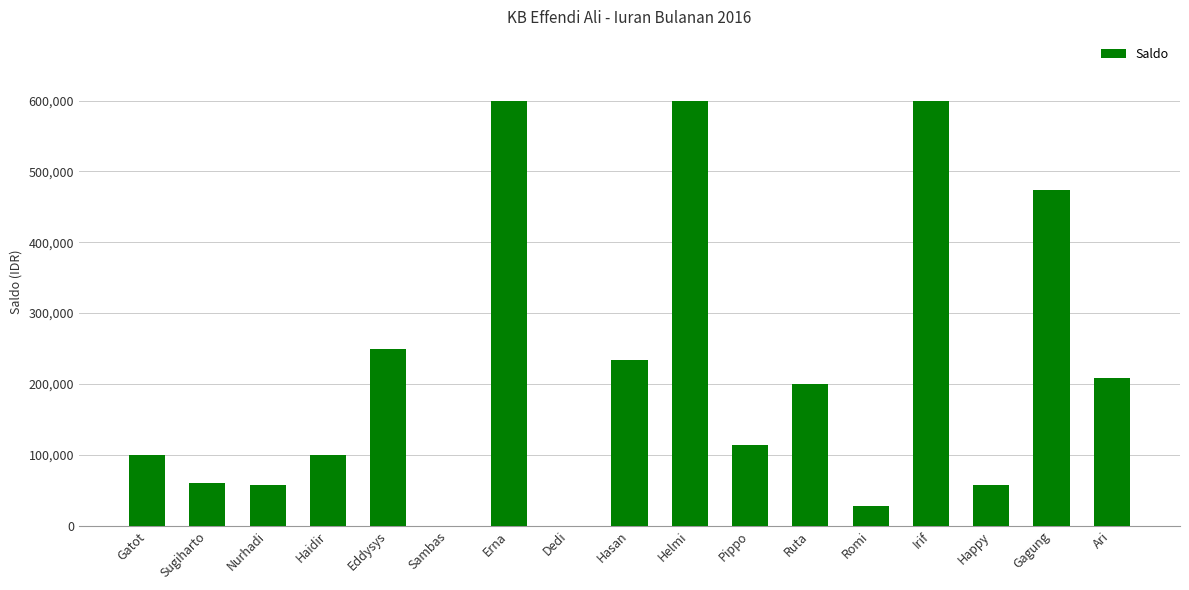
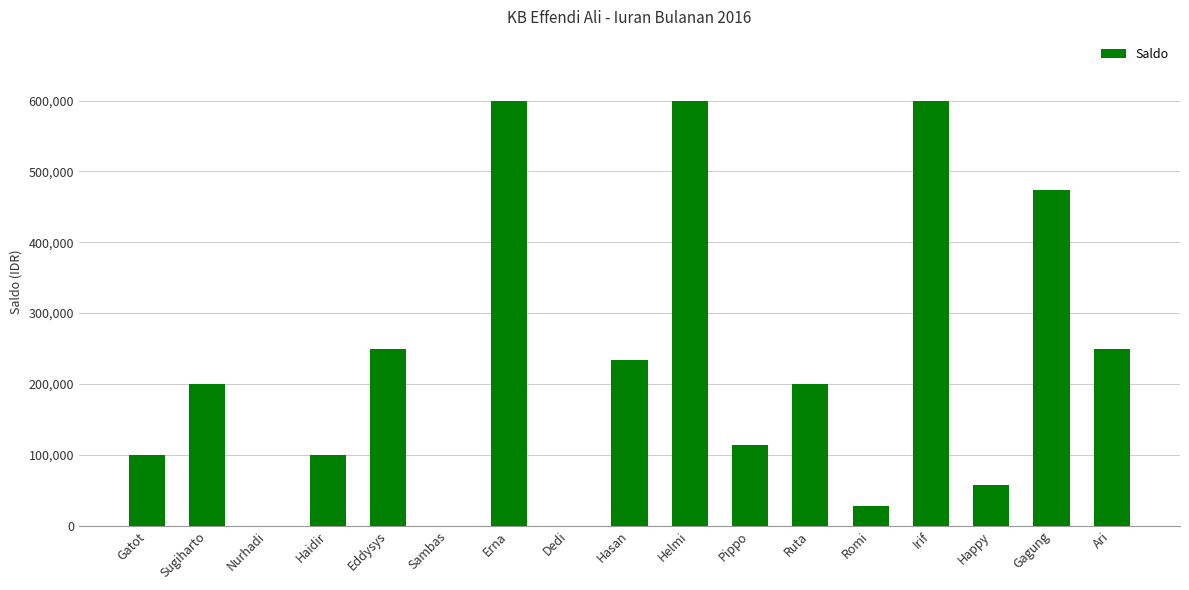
  {
    "Gatot": "100,000",
-   "Sugiharto": "60,000",
-   "Nurhadi": "60,000",
+   "Sugiharto": "200,000",
+   "Nurhadi": "0",
    "Haidir": "100,000",
    "Eddysys": "250,000",
    "Sambas": "0",
    "Erna": "600,000",
    "Dedi": "0",
    "Hasan": "230,000",
    "Helmi": "600,000",
    "Pippo": "110,000",
    "Ruta": "200,000",
    "Romi": "30,000",
    "Irif": "600,000",
    "Happy": "60,000",
    "Gagung": "470,000",
-   "Ari": "210,000"
+   "Ari": "250,000"
  }
